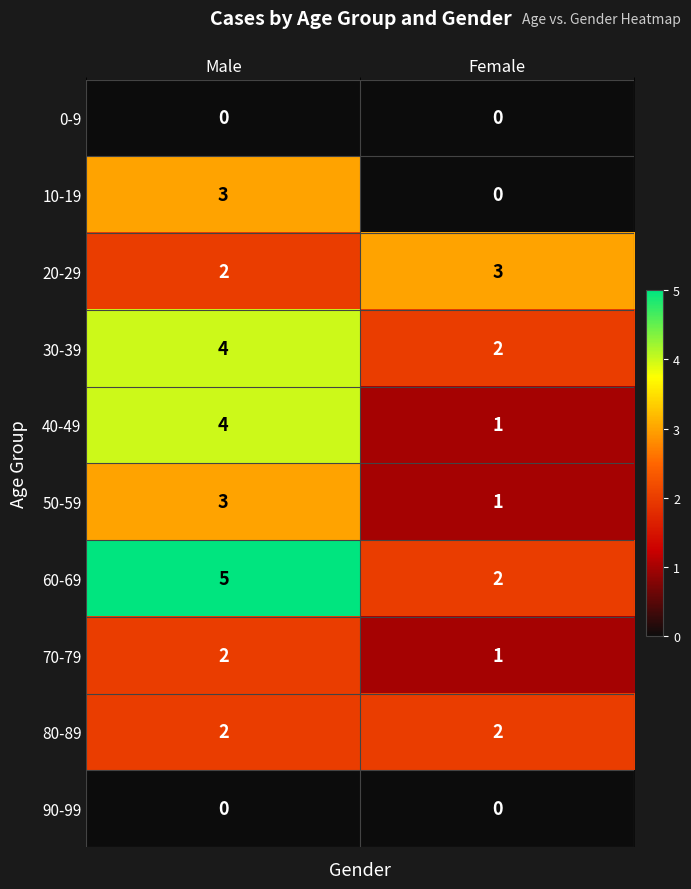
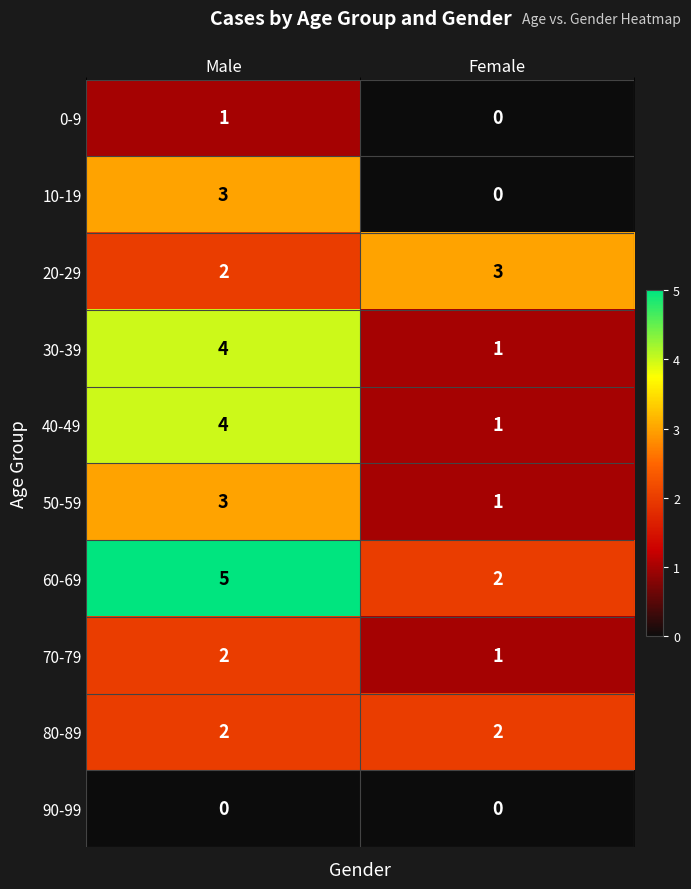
  {
    "0-9": {
-     "Male": 0,
+     "Male": 1,
      "Female": 0
    },
    "10-19": {
      "Male": 3,
      "Female": 0
    },
    "20-29": {
      "Male": 2,
      "Female": 3
    },
    "30-39": {
      "Male": 4,
-     "Female": 2
+     "Female": 1
    },
    "40-49": {
      "Male": 4,
      "Female": 1
    },
    "50-59": {
      "Male": 3,
      "Female": 1
    },
    "60-69": {
      "Male": 5,
      "Female": 2
    },
    "70-79": {
      "Male": 2,
      "Female": 1
    },
    "80-89": {
      "Male": 2,
      "Female": 2
    },
    "90-99": {
      "Male": 0,
      "Female": 0
    }
  }
